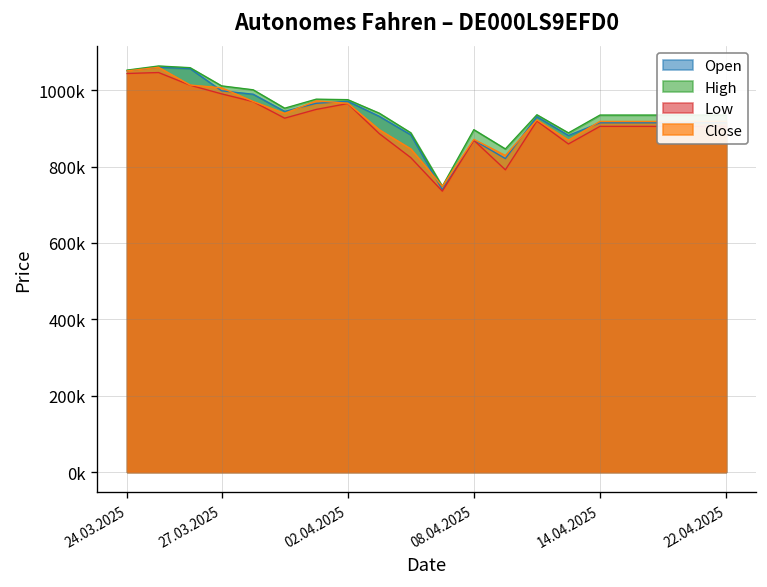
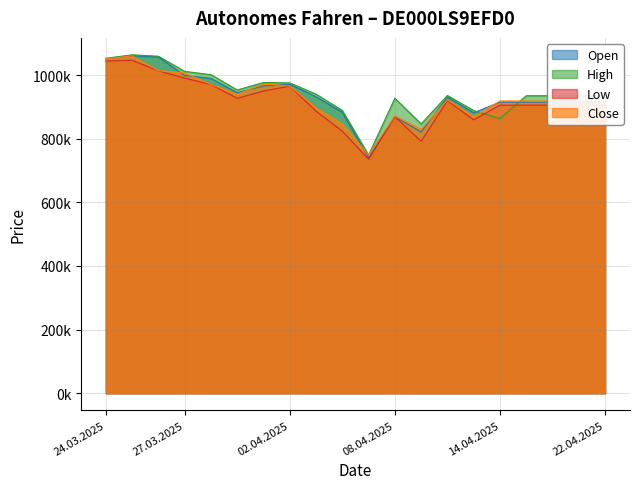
  {
    "High": {
-     "08.04.2025": 900000,
-     "14.04.2025": 940000
+     "08.04.2025": 930000,
+     "14.04.2025": 860000
    },
    "Low": {
      "27.03.2025": 990000,
      "14.04.2025": 910000
    }
  }
